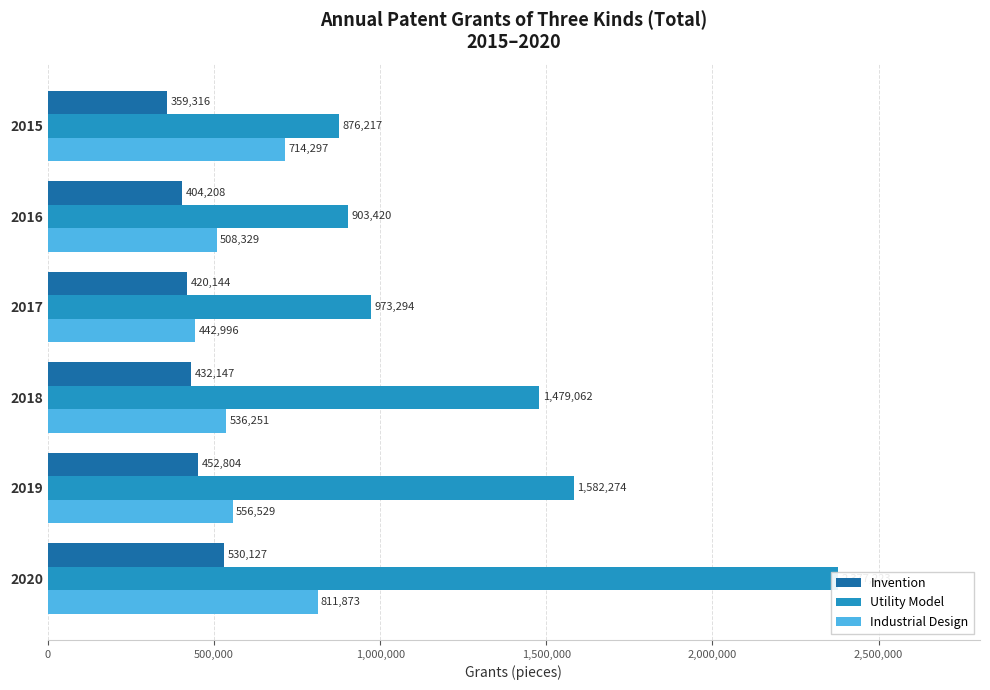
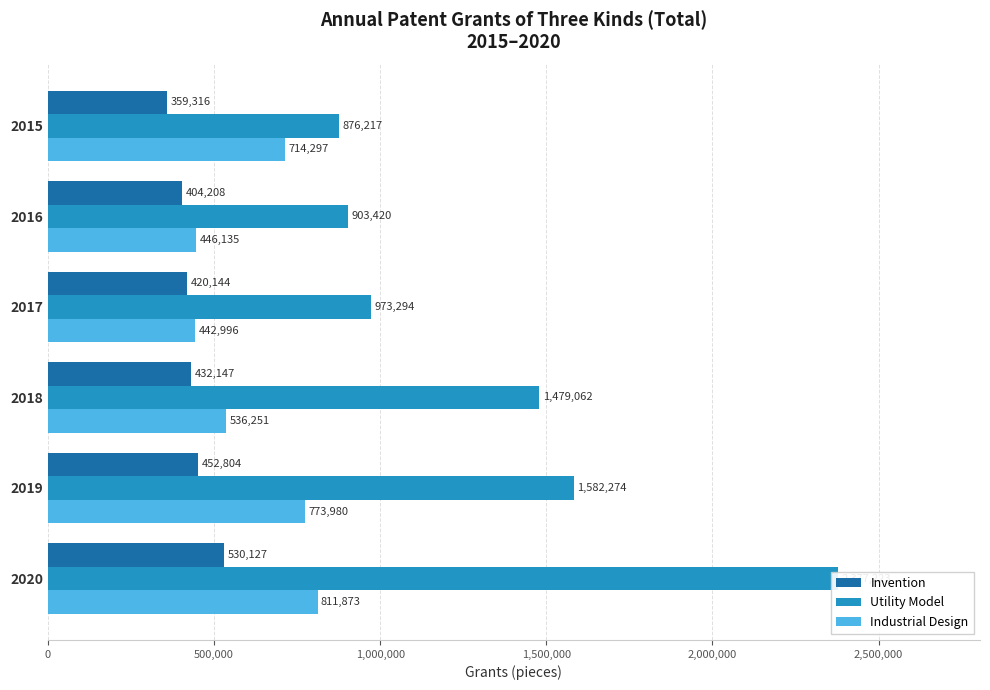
  {
    "Industrial Design": {
      "2015": "714,297",
-     "2016": "508,329",
+     "2016": "446,135",
      "2017": "442,996",
      "2018": "536,251",
-     "2019": "556,529",
+     "2019": "773,980",
      "2020": "811,873"
    }
  }
